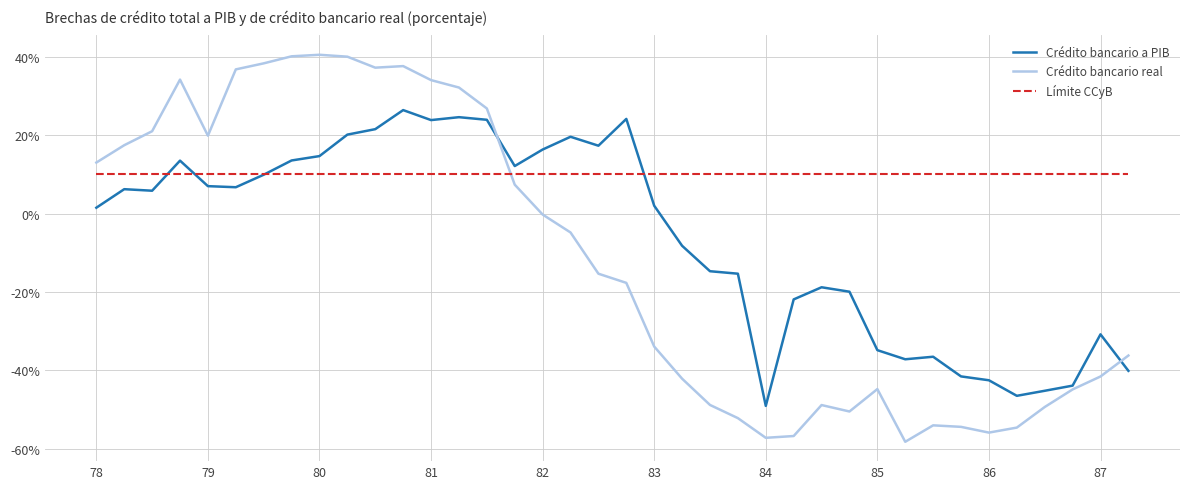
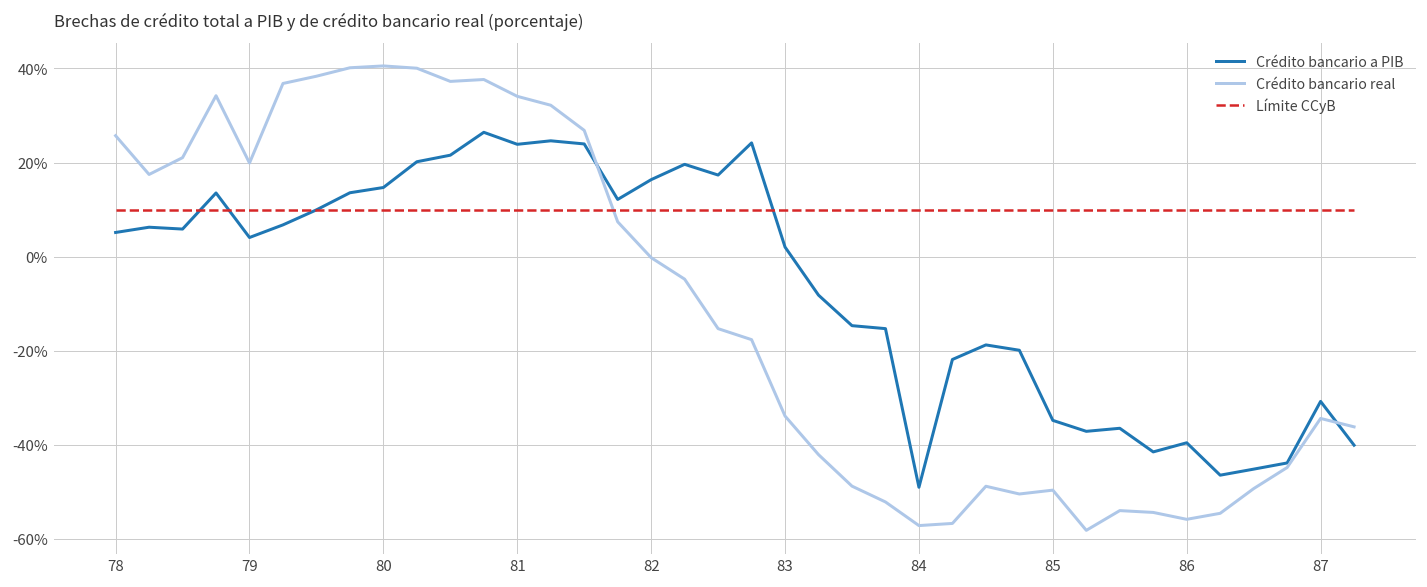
  {
    "Crédito bancario a PIB": {
-     "78": "2%",
-     "79": "7%",
+     "78": "5%",
+     "79": "4%",
      "80": "15%",
      "81": "24%",
      "82": "16%",
      "83": "2%",
      "84": "-49%",
      "85": "-35%",
-     "86": "-43%",
+     "86": "-40%",
      "87": "-31%"
    },
    "Crédito bancario real": {
-     "78": "13%",
+     "78": "26%",
      "79": "20%",
      "80": "41%",
      "81": "34%",
      "82": "0%",
      "83": "-34%",
      "84": "-57%",
-     "85": "-45%",
+     "85": "-50%",
      "86": "-56%",
-     "87": "-42%"
+     "87": "-34%"
    },
    "Límite CCyB": {
      "78": "10%",
      "79": "10%",
      "80": "10%",
      "81": "10%",
      "82": "10%",
      "83": "10%",
      "84": "10%",
      "85": "10%",
      "86": "10%",
      "87": "10%"
    }
  }
